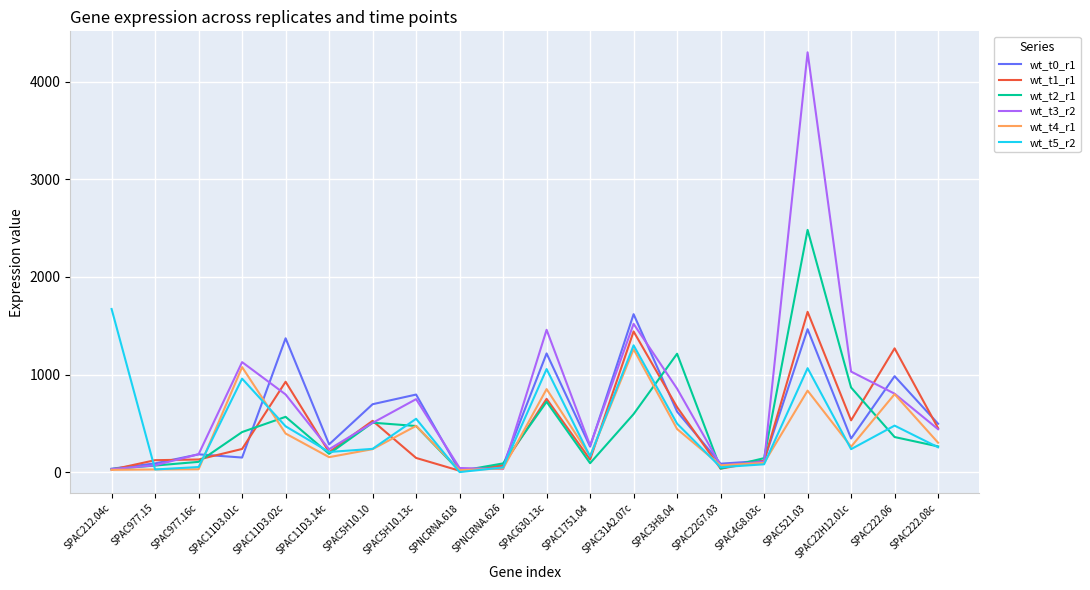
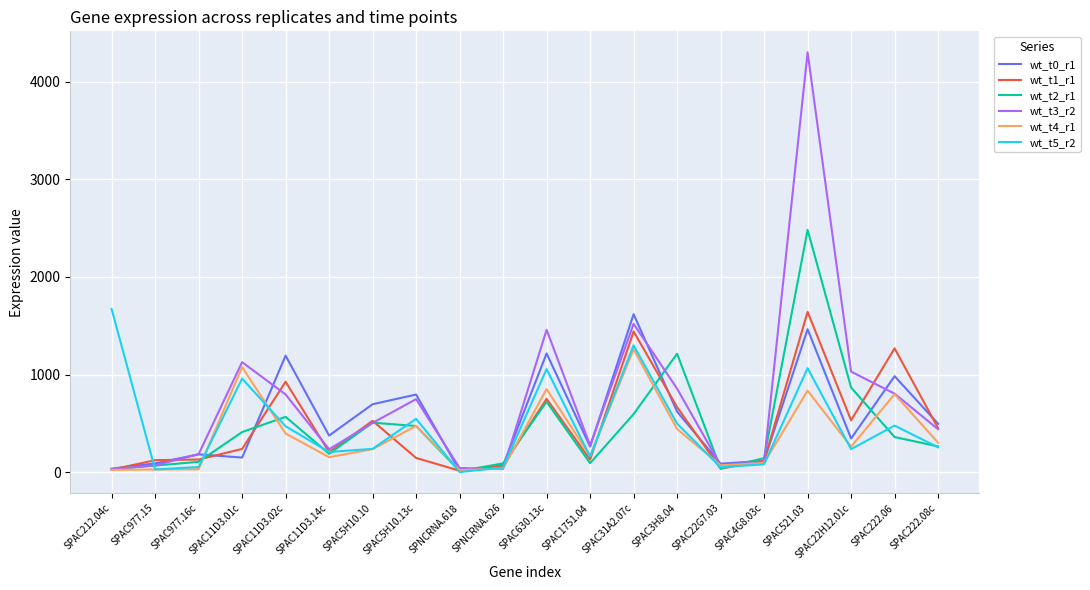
  {
    "wt_t0_r1": {
      "SPAC11D3.01c": 200,
-     "SPAC11D3.02c": 1400,
-     "SPAC11D3.14c": 300,
+     "SPAC11D3.02c": 1200,
+     "SPAC11D3.14c": 400,
      "SPAC5H10.10": 700,
      "SPAC5H10.13c": 800,
      "SPAC630.13c": 1200,
      "SPAC31A2.07c": 1600,
      "SPAC3H8.04": 600,
      "SPAC521.03": 1500,
      "SPAC22H12.01c": 300,
      "SPAC222.06": 1000,
      "SPAC222.08c": 500
    },
    "wt_t1_r1": {
      "SPAC977.15": 100,
      "SPAC11D3.01c": 200,
      "SPAC11D3.02c": 900,
      "SPAC5H10.13c": 100,
      "SPAC630.13c": 800,
      "SPAC1751.04": 100,
      "SPAC31A2.07c": 1400,
      "SPAC3H8.04": 700,
      "SPAC521.03": 1600,
      "SPAC22H12.01c": 500,
      "SPAC222.06": 1300
    },
    "wt_t2_r1": {
      "SPAC11D3.01c": 400,
      "SPAC11D3.02c": 600,
      "SPAC630.13c": 700,
      "SPAC1751.04": 100,
      "SPAC31A2.07c": 600,
      "SPAC3H8.04": 1200,
      "SPAC4G8.03c": 100,
      "SPAC521.03": 2500,
      "SPAC22H12.01c": 900,
      "SPAC222.06": 400
    },
    "wt_t3_r2": {
      "SPAC11D3.01c": 1100,
      "SPAC11D3.02c": 800,
      "SPAC11D3.14c": 200,
      "SPAC5H10.13c": 700,
      "SPAC630.13c": 1500,
      "SPAC31A2.07c": 1500,
      "SPAC3H8.04": 900,
      "SPAC521.03": 4300,
      "SPAC22H12.01c": 1000
    },
    "wt_t4_r1": {
      "SPAC11D3.01c": 1100,
      "SPAC11D3.02c": 400,
      "SPAC11D3.14c": 200,
      "SPAC630.13c": 900,
      "SPAC31A2.07c": 1300,
      "SPAC3H8.04": 400,
      "SPAC521.03": 800,
      "SPAC222.08c": 300
    },
    "wt_t5_r2": {
      "SPAC212.04c": 1700,
      "SPAC11D3.01c": 1000,
      "SPAC11D3.02c": 500,
      "SPAC5H10.13c": 500,
      "SPAC630.13c": 1100,
      "SPAC31A2.07c": 1300,
      "SPAC3H8.04": 500,
      "SPAC521.03": 1100,
      "SPAC222.06": 500
    }
  }
